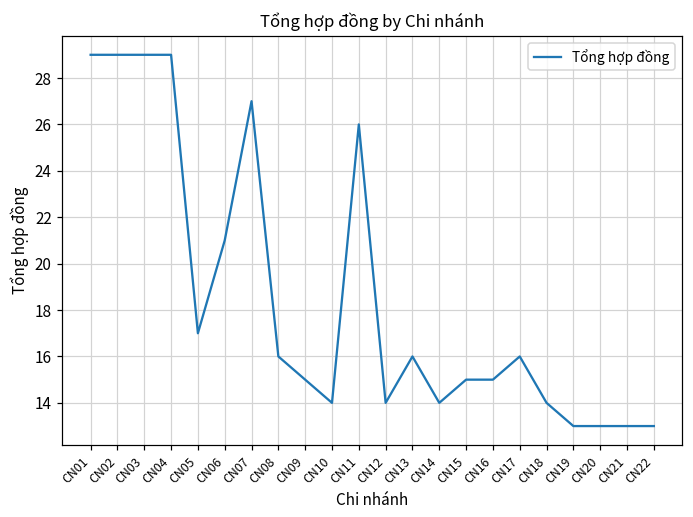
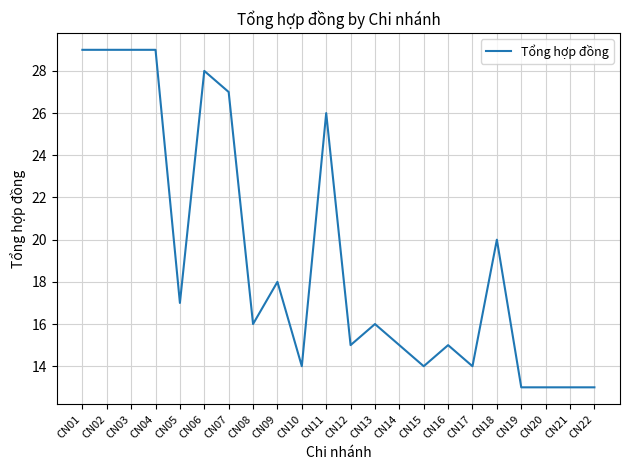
  {
    "CN01": 29,
    "CN02": 29,
    "CN03": 29,
    "CN04": 29,
    "CN05": 17,
-   "CN06": 21,
+   "CN06": 28,
    "CN07": 27,
    "CN08": 16,
-   "CN09": 15,
+   "CN09": 18,
    "CN10": 14,
    "CN11": 26,
-   "CN12": 14,
+   "CN12": 15,
    "CN13": 16,
-   "CN14": 14,
-   "CN15": 15,
+   "CN14": 15,
+   "CN15": 14,
    "CN16": 15,
-   "CN17": 16,
-   "CN18": 14,
+   "CN17": 14,
+   "CN18": 20,
    "CN19": 13,
    "CN20": 13,
    "CN21": 13,
    "CN22": 13
  }
